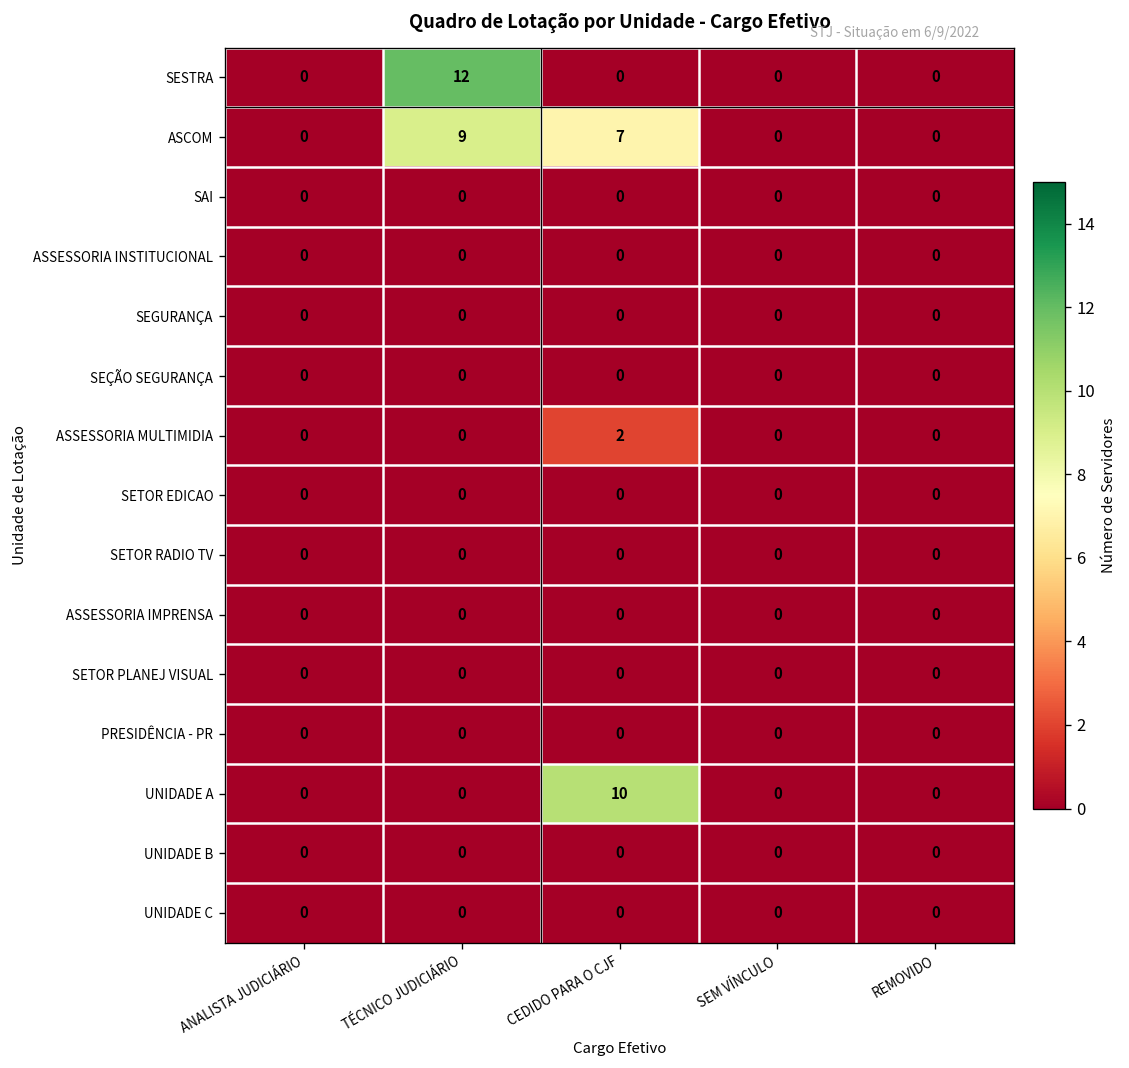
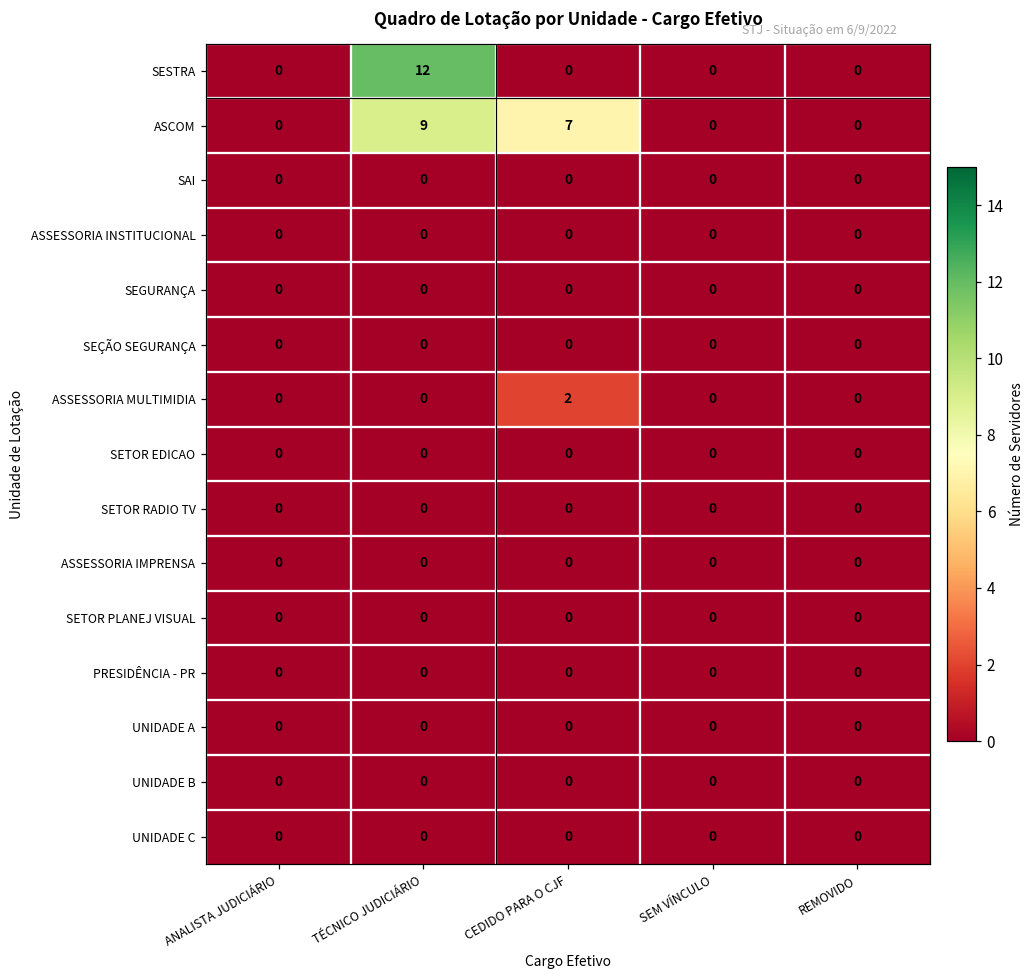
  {
    "SESTRA": {
      "ANALISTA JUDICIÁRIO": 0,
      "TÉCNICO JUDICIÁRIO": 12,
      "CEDIDO PARA O CJF": 0,
      "SEM VÍNCULO": 0,
      "REMOVIDO": 0
    },
    "ASCOM": {
      "ANALISTA JUDICIÁRIO": 0,
      "TÉCNICO JUDICIÁRIO": 9,
      "CEDIDO PARA O CJF": 7,
      "SEM VÍNCULO": 0,
      "REMOVIDO": 0
    },
    "SAI": {
      "ANALISTA JUDICIÁRIO": 0,
      "TÉCNICO JUDICIÁRIO": 0,
      "CEDIDO PARA O CJF": 0,
      "SEM VÍNCULO": 0,
      "REMOVIDO": 0
    },
    "ASSESSORIA INSTITUCIONAL": {
      "ANALISTA JUDICIÁRIO": 0,
      "TÉCNICO JUDICIÁRIO": 0,
      "CEDIDO PARA O CJF": 0,
      "SEM VÍNCULO": 0,
      "REMOVIDO": 0
    },
    "SEGURANÇA": {
      "ANALISTA JUDICIÁRIO": 0,
      "TÉCNICO JUDICIÁRIO": 0,
      "CEDIDO PARA O CJF": 0,
      "SEM VÍNCULO": 0,
      "REMOVIDO": 0
    },
    "SEÇÃO SEGURANÇA": {
      "ANALISTA JUDICIÁRIO": 0,
      "TÉCNICO JUDICIÁRIO": 0,
      "CEDIDO PARA O CJF": 0,
      "SEM VÍNCULO": 0,
      "REMOVIDO": 0
    },
    "ASSESSORIA MULTIMIDIA": {
      "ANALISTA JUDICIÁRIO": 0,
      "TÉCNICO JUDICIÁRIO": 0,
      "CEDIDO PARA O CJF": 2,
      "SEM VÍNCULO": 0,
      "REMOVIDO": 0
    },
    "SETOR EDICAO": {
      "ANALISTA JUDICIÁRIO": 0,
      "TÉCNICO JUDICIÁRIO": 0,
      "CEDIDO PARA O CJF": 0,
      "SEM VÍNCULO": 0,
      "REMOVIDO": 0
    },
    "SETOR RADIO TV": {
      "ANALISTA JUDICIÁRIO": 0,
      "TÉCNICO JUDICIÁRIO": 0,
      "CEDIDO PARA O CJF": 0,
      "SEM VÍNCULO": 0,
      "REMOVIDO": 0
    },
    "ASSESSORIA IMPRENSA": {
      "ANALISTA JUDICIÁRIO": 0,
      "TÉCNICO JUDICIÁRIO": 0,
      "CEDIDO PARA O CJF": 0,
      "SEM VÍNCULO": 0,
      "REMOVIDO": 0
    },
    "SETOR PLANEJ VISUAL": {
      "ANALISTA JUDICIÁRIO": 0,
      "TÉCNICO JUDICIÁRIO": 0,
      "CEDIDO PARA O CJF": 0,
      "SEM VÍNCULO": 0,
      "REMOVIDO": 0
    },
    "PRESIDÊNCIA - PR": {
      "ANALISTA JUDICIÁRIO": 0,
      "TÉCNICO JUDICIÁRIO": 0,
      "CEDIDO PARA O CJF": 0,
      "SEM VÍNCULO": 0,
      "REMOVIDO": 0
    },
    "UNIDADE A": {
      "ANALISTA JUDICIÁRIO": 0,
      "TÉCNICO JUDICIÁRIO": 0,
-     "CEDIDO PARA O CJF": 10,
+     "CEDIDO PARA O CJF": 0,
      "SEM VÍNCULO": 0,
      "REMOVIDO": 0
    },
    "UNIDADE B": {
      "ANALISTA JUDICIÁRIO": 0,
      "TÉCNICO JUDICIÁRIO": 0,
      "CEDIDO PARA O CJF": 0,
      "SEM VÍNCULO": 0,
      "REMOVIDO": 0
    },
    "UNIDADE C": {
      "ANALISTA JUDICIÁRIO": 0,
      "TÉCNICO JUDICIÁRIO": 0,
      "CEDIDO PARA O CJF": 0,
      "SEM VÍNCULO": 0,
      "REMOVIDO": 0
    }
  }
